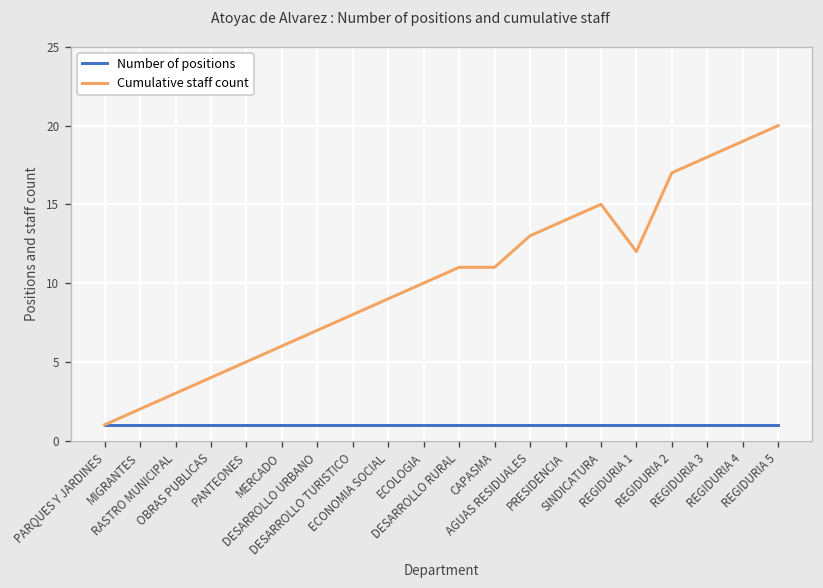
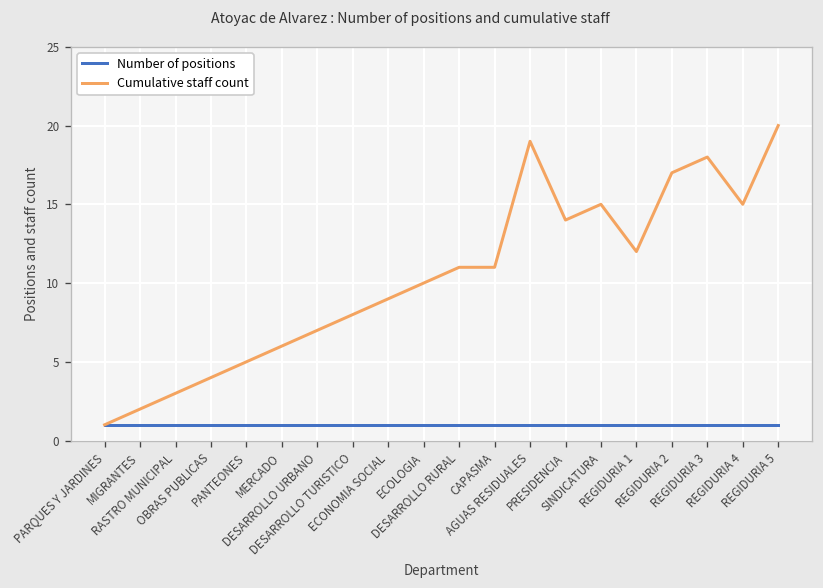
  {
    "Number of positions": {
      "MIGRANTES": 1,
      "RASTRO MUNICIPAL": 1,
      "OBRAS PUBLICAS": 1,
      "PANTEONES": 1,
      "MERCADO": 1,
      "DESARROLLO URBANO": 1,
      "DESARROLLO TURISTICO": 1,
      "ECONOMIA SOCIAL": 1,
      "ECOLOGIA": 1,
      "DESARROLLO RURAL": 1,
      "CAPASMA": 1,
      "AGUAS RESIDUALES": 1,
      "PRESIDENCIA": 1,
      "SINDICATURA": 1,
      "REGIDURIA 1": 1,
      "REGIDURIA 2": 1,
      "REGIDURIA 3": 1,
      "REGIDURIA 4": 1,
      "REGIDURIA 5": 1
    },
    "Cumulative staff count": {
      "MIGRANTES": 2,
      "RASTRO MUNICIPAL": 3,
      "OBRAS PUBLICAS": 4,
      "PANTEONES": 5,
      "MERCADO": 6,
      "DESARROLLO URBANO": 7,
      "DESARROLLO TURISTICO": 8,
      "ECONOMIA SOCIAL": 9,
      "ECOLOGIA": 10,
      "DESARROLLO RURAL": 11,
      "CAPASMA": 11,
-     "AGUAS RESIDUALES": 13,
+     "AGUAS RESIDUALES": 19,
      "PRESIDENCIA": 14,
      "SINDICATURA": 15,
      "REGIDURIA 1": 12,
      "REGIDURIA 2": 17,
      "REGIDURIA 3": 18,
-     "REGIDURIA 4": 19,
+     "REGIDURIA 4": 15,
      "REGIDURIA 5": 20
    }
  }
